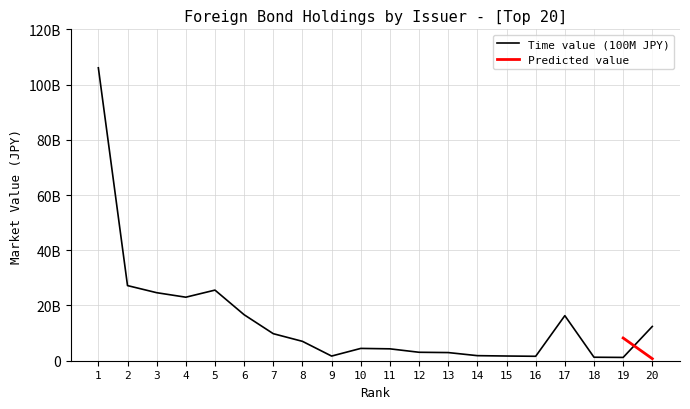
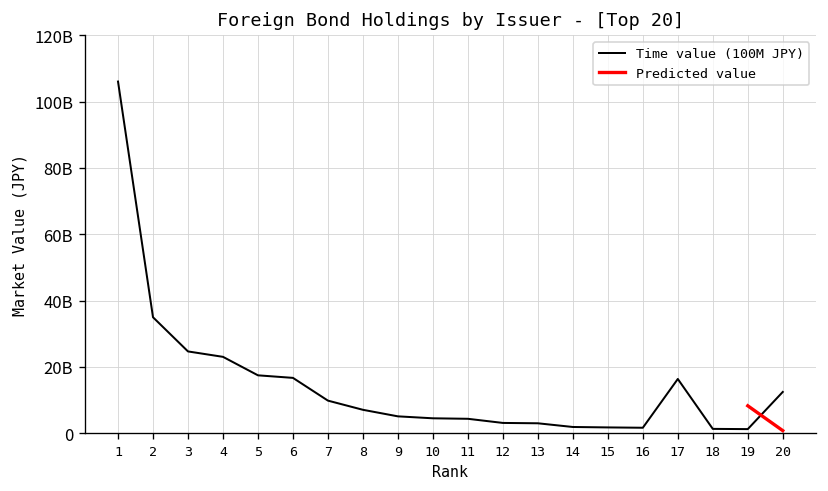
  {
    "Time value (100M JPY)": {
      "1": 106000000000,
-     "2": 27000000000,
+     "2": 35000000000,
      "3": 25000000000,
      "4": 23000000000,
-     "5": 26000000000,
+     "5": 17000000000,
      "6": 17000000000,
      "7": 10000000000,
      "8": 7000000000,
-     "9": 2000000000,
+     "9": 5000000000,
      "10": 4000000000,
      "11": 4000000000,
      "12": 3000000000,
      "13": 3000000000,
      "14": 2000000000,
      "15": 2000000000,
      "16": 2000000000,
      "17": 16000000000,
      "18": 1000000000,
      "19": 1000000000,
      "20": 12000000000
    },
    "Predicted value": {
      "19": 8000000000,
      "20": 1000000000
    }
  }
